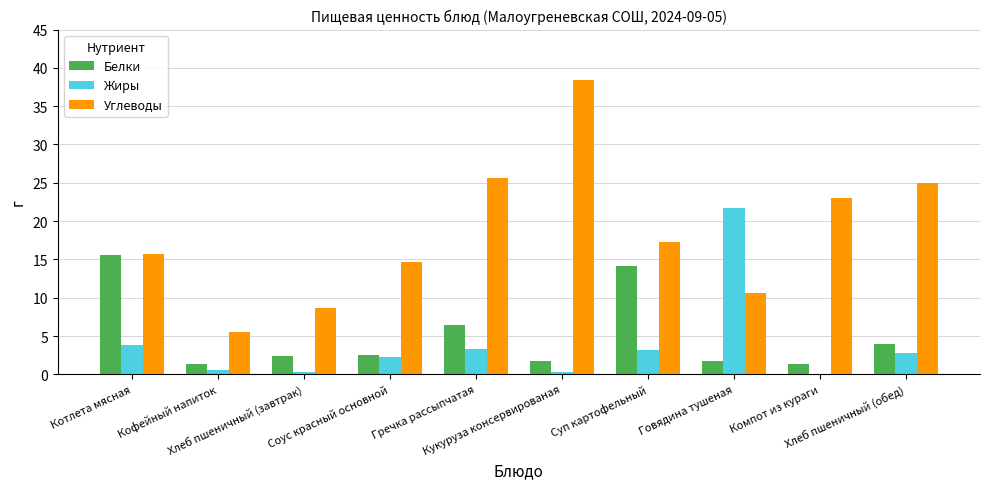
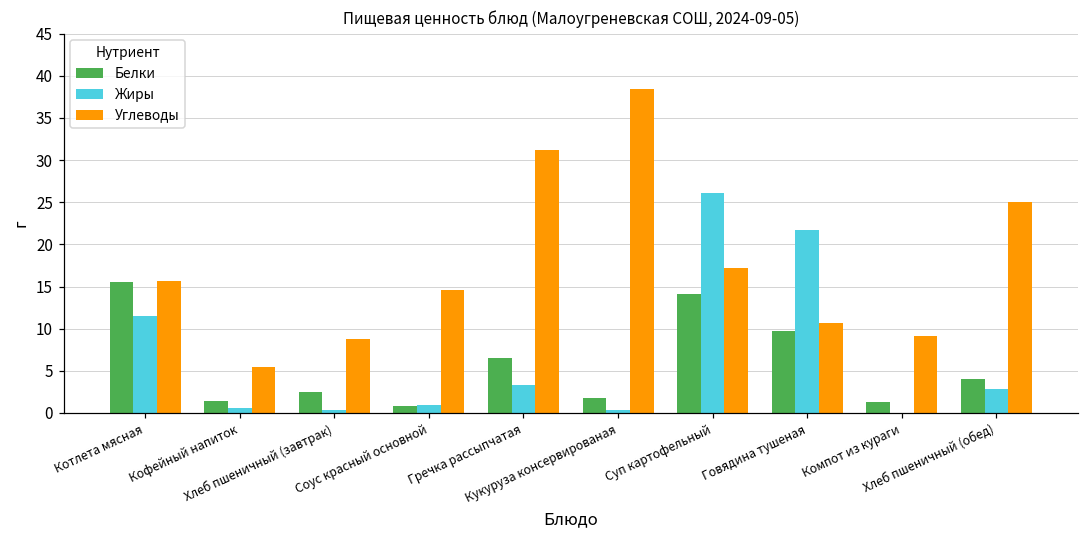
  {
    "Белки": {
      "Котлета мясная": 16,
      "Кофейный напиток": 1,
      "Хлеб пшеничный (завтрак)": 2,
-     "Соус красный основной": 3,
+     "Соус красный основной": 1,
      "Гречка рассыпчатая": 7,
      "Кукуруза консервированая": 2,
      "Суп картофельный": 14,
-     "Говядина тушеная": 2,
+     "Говядина тушеная": 10,
      "Компот из кураги": 1,
      "Хлеб пшеничный (обед)": 4
    },
    "Жиры": {
-     "Котлета мясная": 4,
+     "Котлета мясная": 12,
      "Кофейный напиток": 1,
      "Хлеб пшеничный (завтрак)": 0,
-     "Соус красный основной": 2,
+     "Соус красный основной": 1,
      "Гречка рассыпчатая": 3,
-     "Суп картофельный": 3,
+     "Суп картофельный": 26,
      "Говядина тушеная": 22,
      "Компот из кураги": 0,
      "Хлеб пшеничный (обед)": 3
    },
    "Углеводы": {
      "Котлета мясная": 16,
      "Кофейный напиток": 6,
      "Хлеб пшеничный (завтрак)": 9,
      "Соус красный основной": 15,
-     "Гречка рассыпчатая": 26,
+     "Гречка рассыпчатая": 31,
      "Кукуруза консервированая": 38,
      "Суп картофельный": 17,
      "Говядина тушеная": 11,
-     "Компот из кураги": 23,
+     "Компот из кураги": 9,
      "Хлеб пшеничный (обед)": 25
    }
  }
